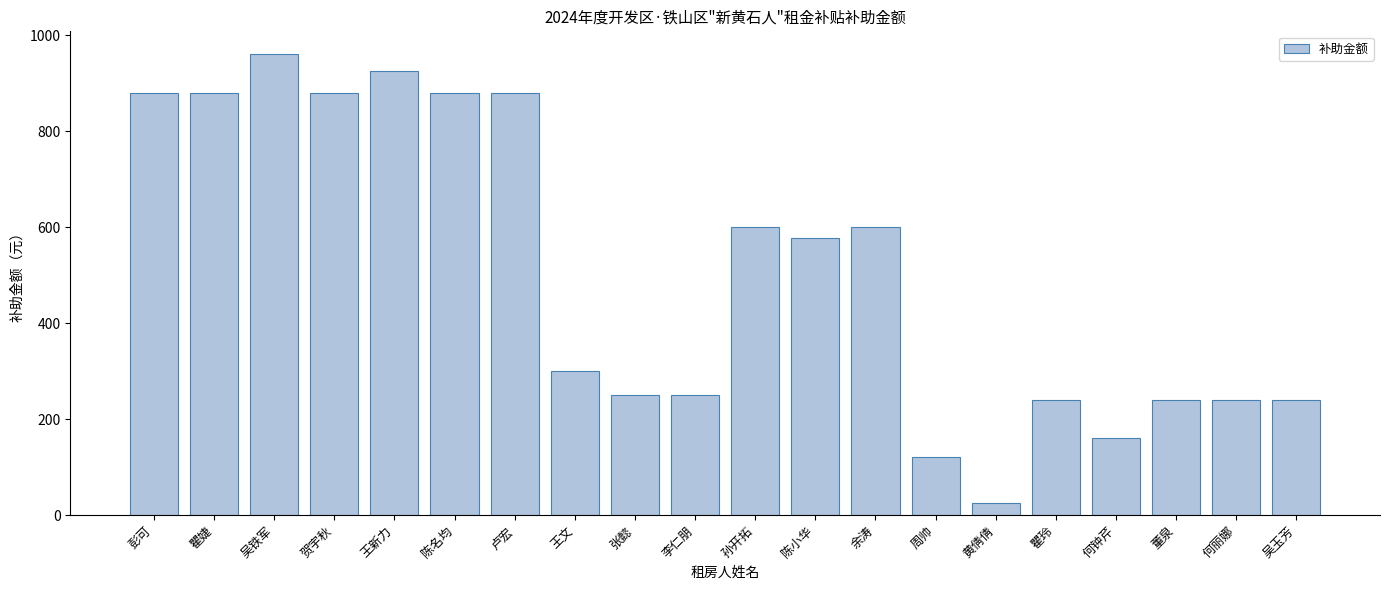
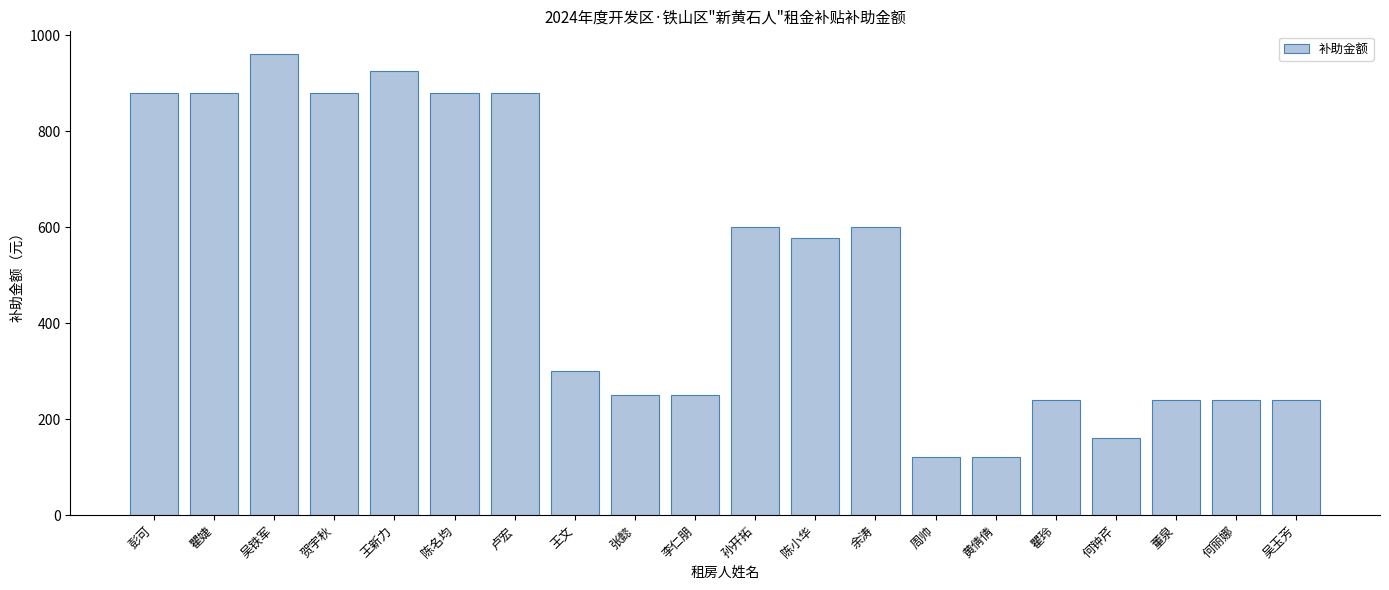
  {
    "彭可": 880,
    "瞿婕": 880,
    "吴铁军": 960,
    "贺宇秋": 880,
    "王新力": 930,
    "陈名均": 880,
    "卢宏": 880,
    "王文": 300,
    "张懿": 250,
    "李仁朋": 250,
    "孙开拓": 600,
    "陈小华": 580,
    "余涛": 600,
    "周帅": 120,
-   "黄倩倩": 30,
+   "黄倩倩": 120,
    "瞿玲": 240,
    "何钟芹": 160,
    "董泉": 240,
    "何丽娜": 240,
    "吴玉芳": 240
  }
